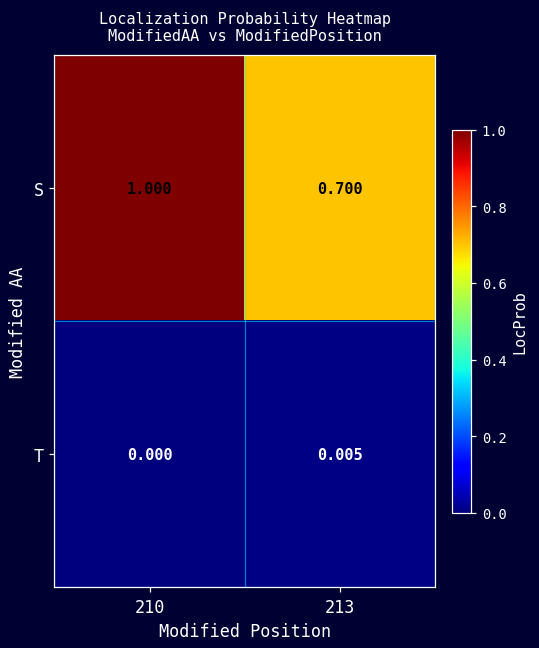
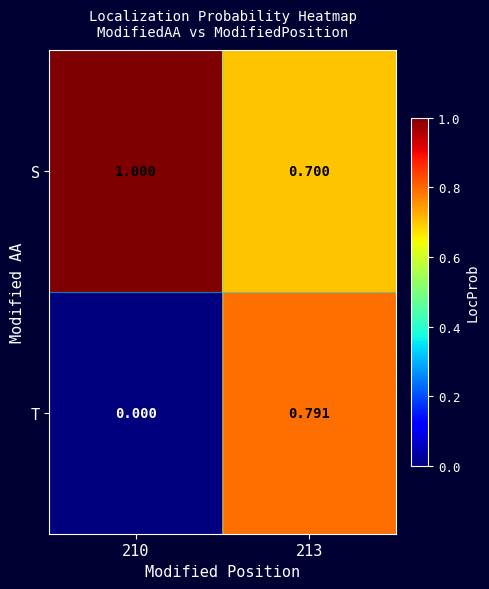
  {
    "S": {
      "210": 1.000,
      "213": 0.700
    },
    "T": {
      "210": 0.000,
-     "213": 0.005
+     "213": 0.791
    }
  }
